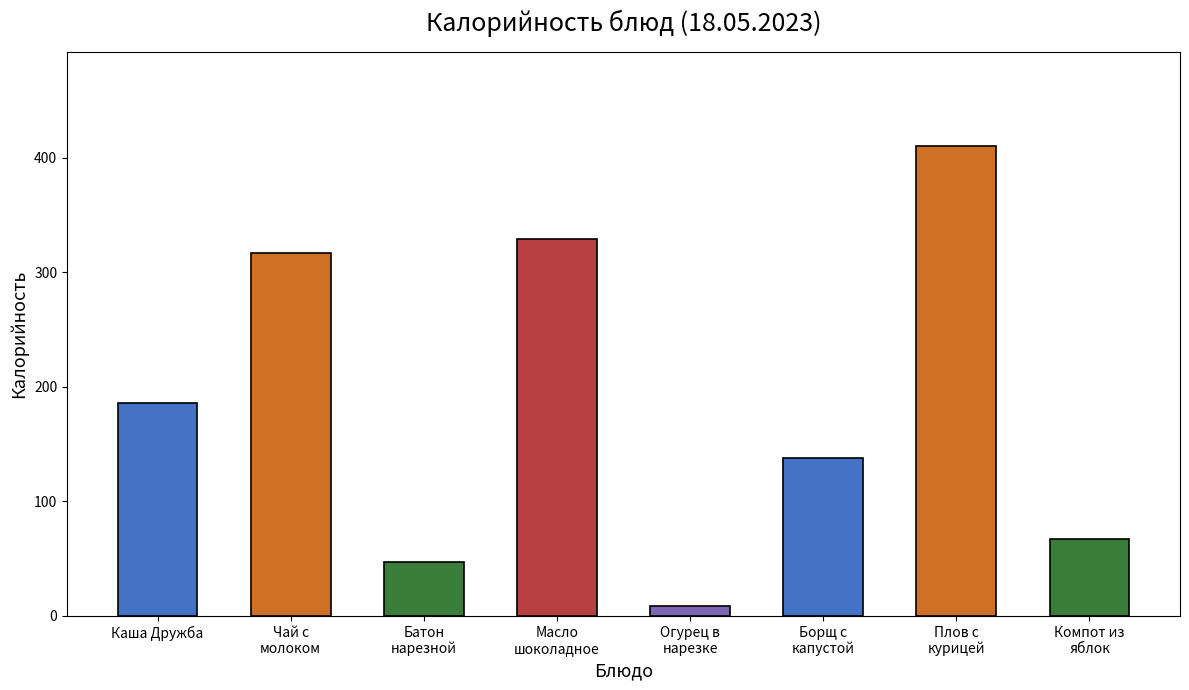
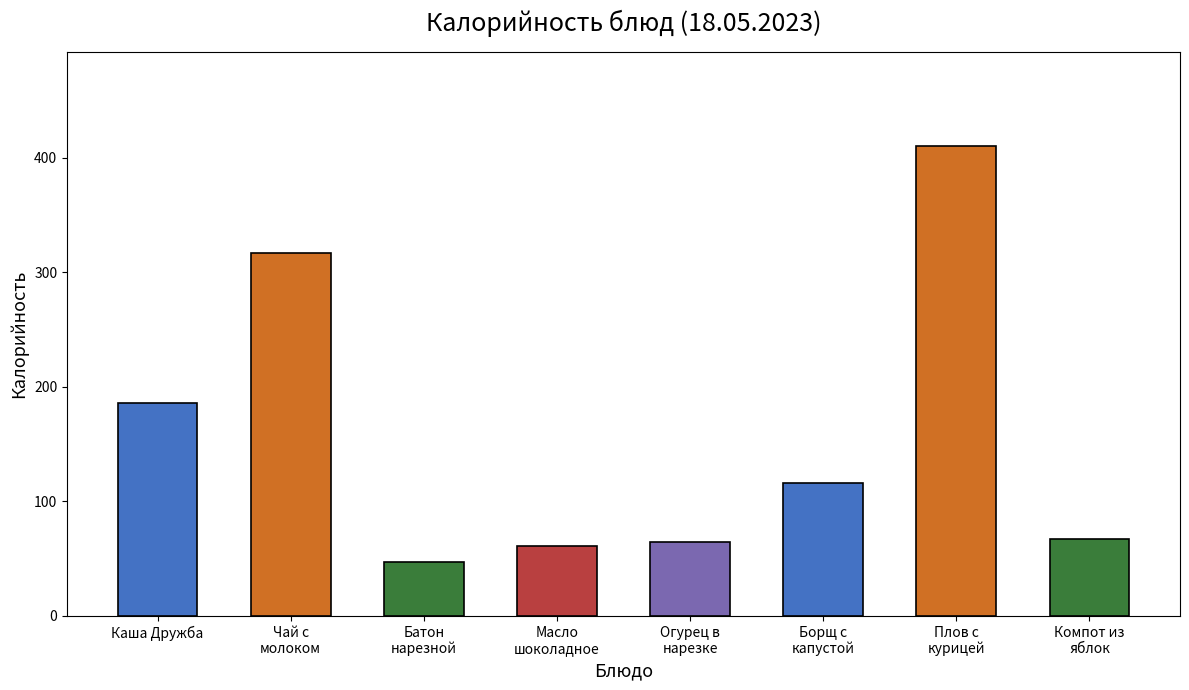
  {
    "Каша Дружба": 186,
    "Чай с молоком": 317,
    "Батон нарезной": 47,
-   "Масло шоколадное": 329,
-   "Огурец в нарезке": 9,
-   "Борщ с капустой": 138,
+   "Масло шоколадное": 61,
+   "Огурец в нарезке": 65,
+   "Борщ с капустой": 116,
    "Плов с курицей": 410,
    "Компот из яблок": 67
  }
